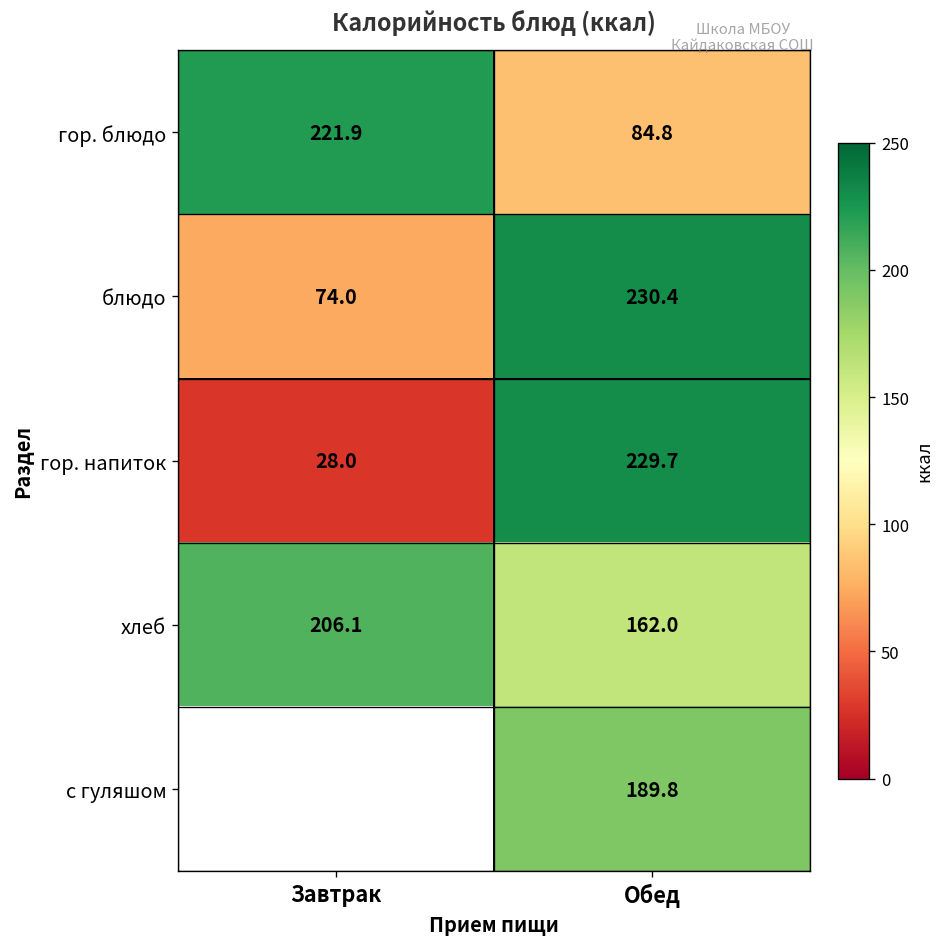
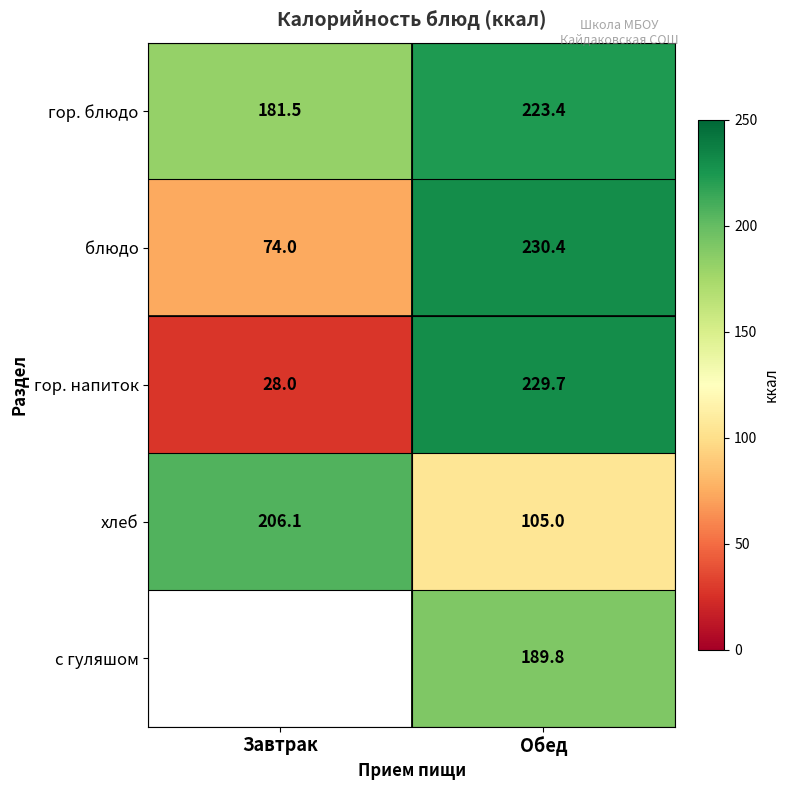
  {
    "гор. блюдо": {
-     "Завтрак": 221.9,
-     "Обед": 84.8
+     "Завтрак": 181.5,
+     "Обед": 223.4
    },
    "блюдо": {
      "Завтрак": 74.0,
      "Обед": 230.4
    },
    "гор. напиток": {
      "Завтрак": 28.0,
      "Обед": 229.7
    },
    "хлеб": {
      "Завтрак": 206.1,
-     "Обед": 162.0
+     "Обед": 105.0
    },
    "с гуляшом": {
      "Обед": 189.8
    }
  }
